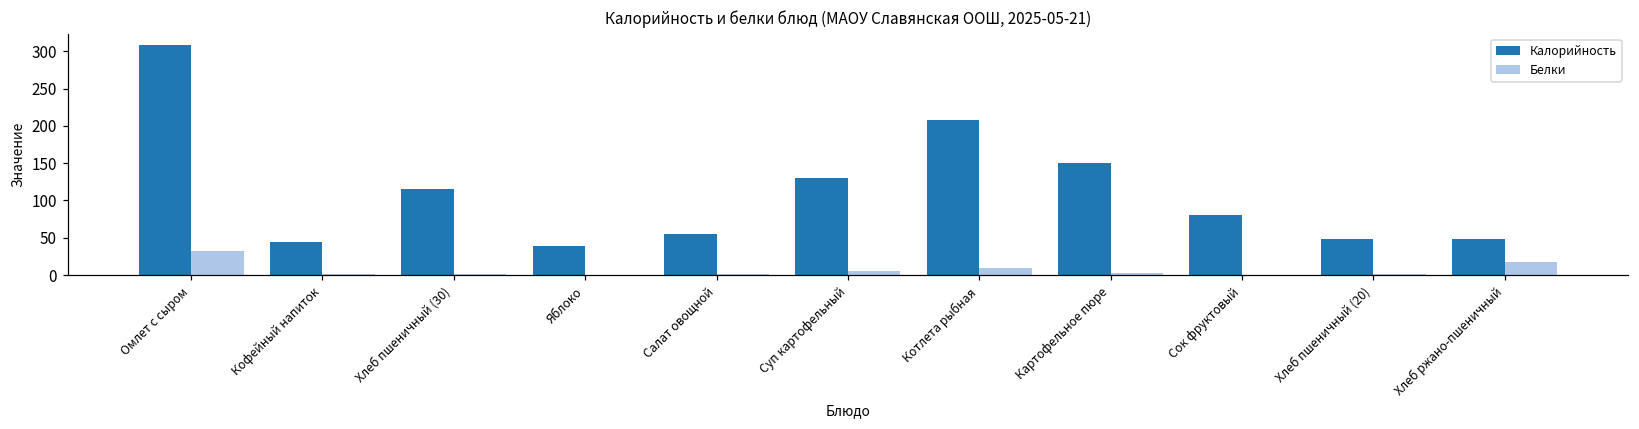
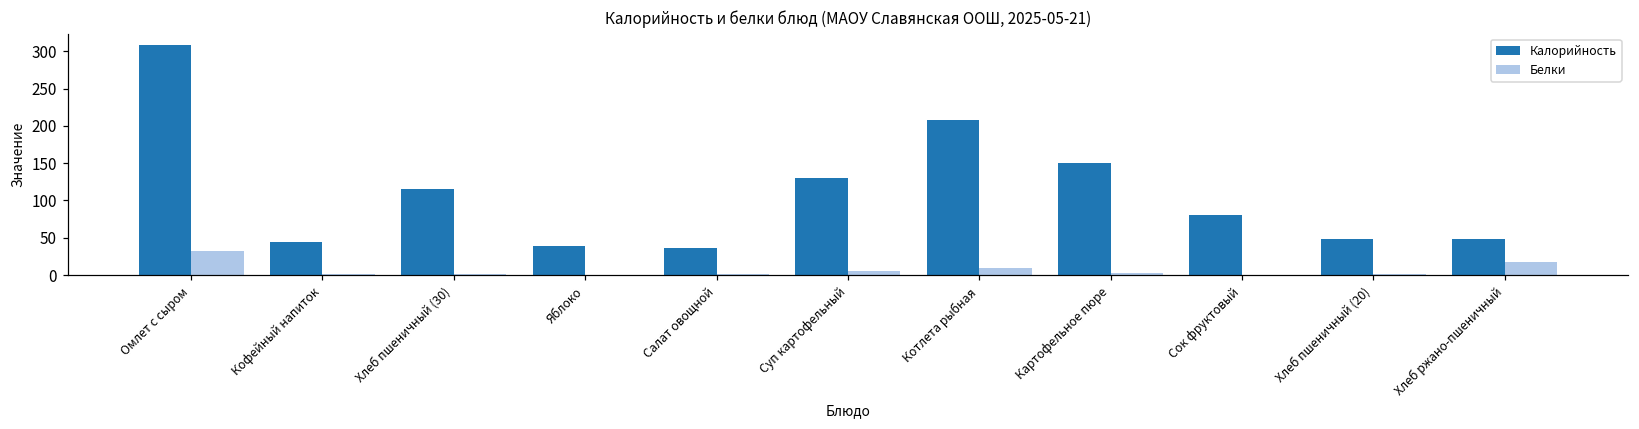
  {
    "Калорийность": {
      "Омлет с сыром": 310,
      "Кофейный напиток": 40,
      "Хлеб пшеничный (30)": 120,
      "Яблоко": 40,
-     "Салат овощной": 60,
+     "Салат овощной": 40,
      "Суп картофельный": 130,
      "Котлета рыбная": 210,
      "Картофельное пюре": 150,
      "Сок фруктовый": 80,
      "Хлеб пшеничный (20)": 50,
      "Хлеб ржано-пшеничный": 50
    },
    "Белки": {
      "Омлет с сыром": 30,
      "Суп картофельный": 10,
      "Котлета рыбная": 10,
      "Сок фруктовый": 0,
      "Хлеб ржано-пшеничный": 20
    }
  }
